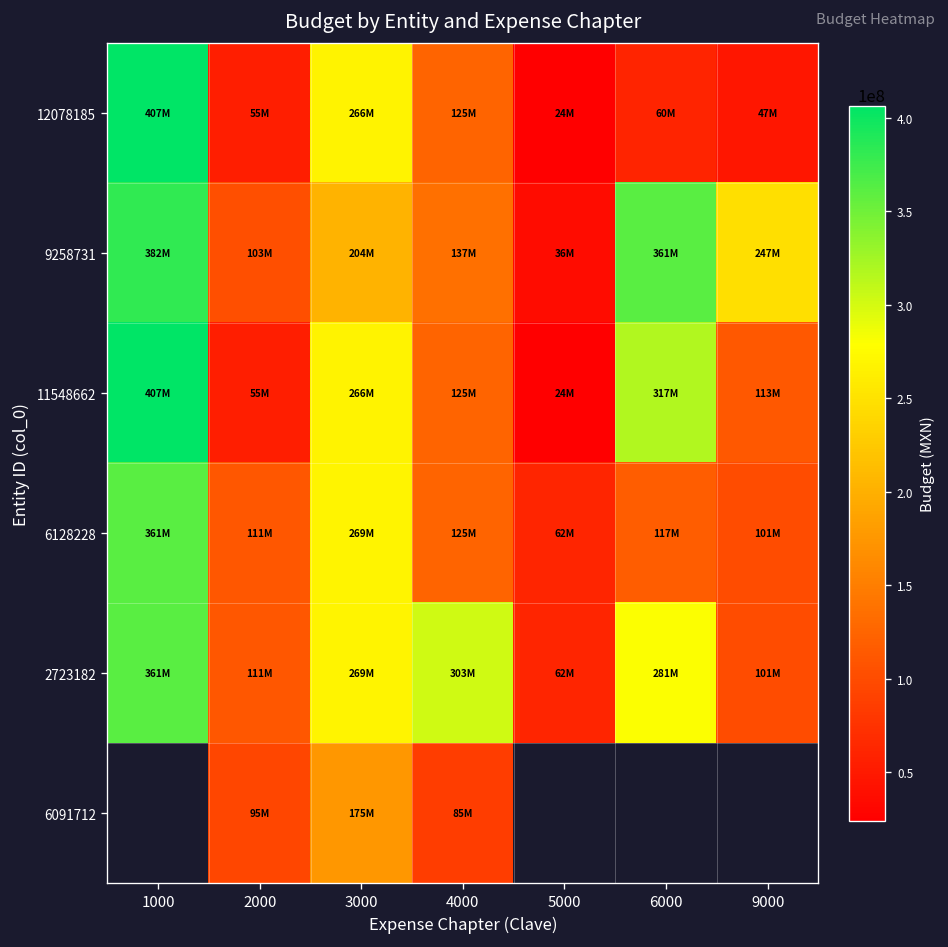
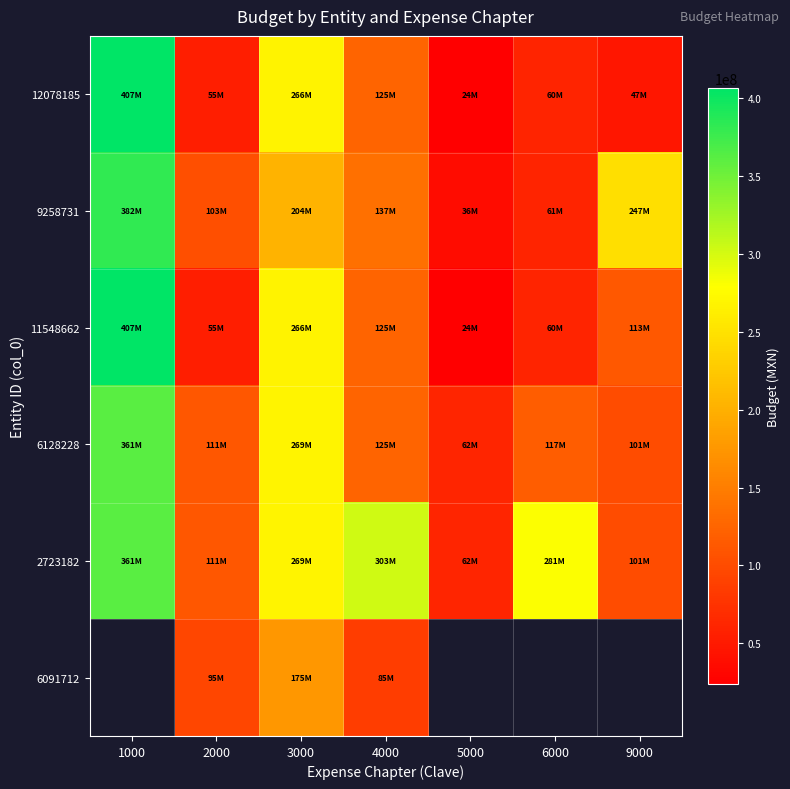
  {
    "12078185": {
      "1000": "407M",
      "2000": "55M",
      "3000": "266M",
      "4000": "125M",
      "5000": "24M",
      "6000": "60M",
      "9000": "47M"
    },
    "9258731": {
      "1000": "382M",
      "2000": "103M",
      "3000": "204M",
      "4000": "137M",
      "5000": "36M",
-     "6000": "361M",
+     "6000": "61M",
      "9000": "247M"
    },
    "11548662": {
      "1000": "407M",
      "2000": "55M",
      "3000": "266M",
      "4000": "125M",
      "5000": "24M",
-     "6000": "317M",
+     "6000": "60M",
      "9000": "113M"
    },
    "6128228": {
      "1000": "361M",
      "2000": "111M",
      "3000": "269M",
      "4000": "125M",
      "5000": "62M",
      "6000": "117M",
      "9000": "101M"
    },
    "2723182": {
      "1000": "361M",
      "2000": "111M",
      "3000": "269M",
      "4000": "303M",
      "5000": "62M",
      "6000": "281M",
      "9000": "101M"
    },
    "6091712": {
      "2000": "95M",
      "3000": "175M",
      "4000": "85M"
    }
  }
